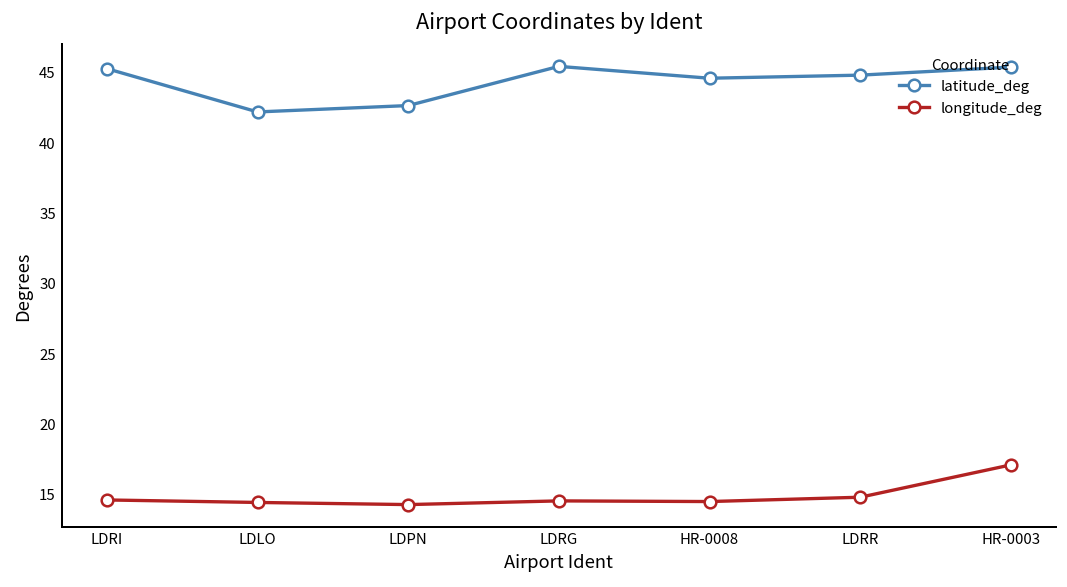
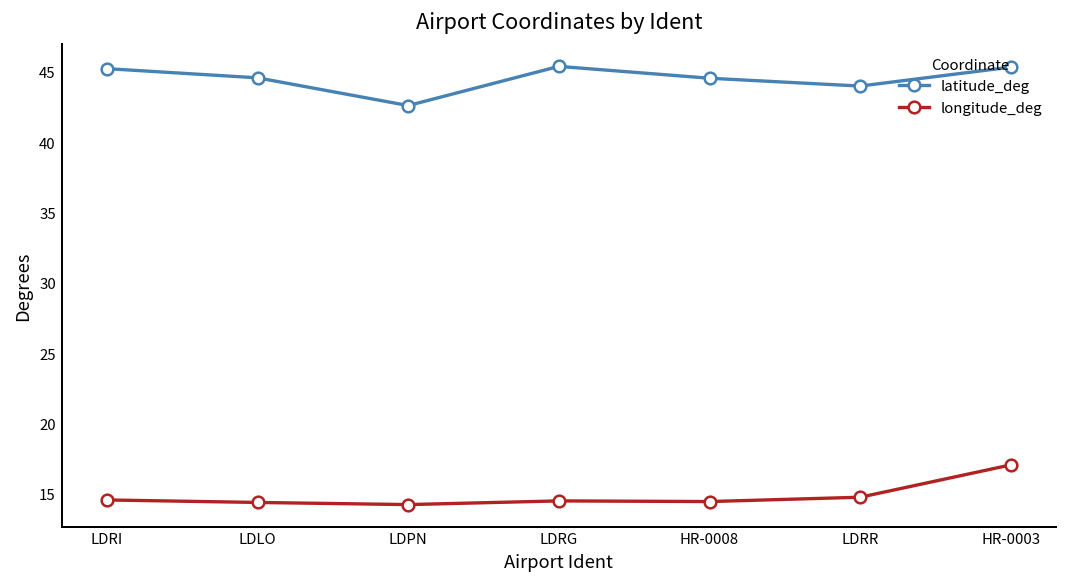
  {
    "latitude_deg": {
      "LDRI": 45.2,
-     "LDLO": 42.1,
+     "LDLO": 44.6,
      "LDPN": 42.6,
      "LDRG": 45.4,
      "HR-0008": 44.5,
-     "LDRR": 44.8,
+     "LDRR": 44.0,
      "HR-0003": 45.3
    },
    "longitude_deg": {
      "LDRI": 14.6,
      "LDLO": 14.4,
      "LDPN": 14.2,
      "LDRG": 14.5,
      "HR-0008": 14.5,
      "LDRR": 14.8,
      "HR-0003": 17.1
    }
  }
